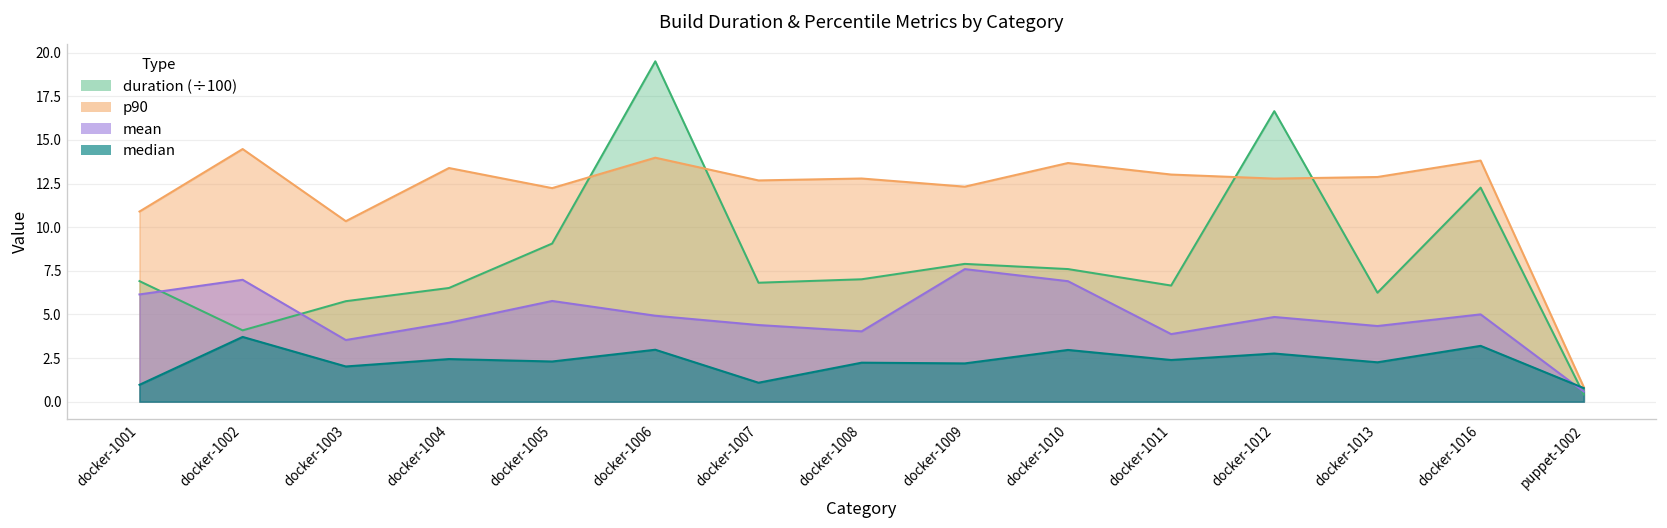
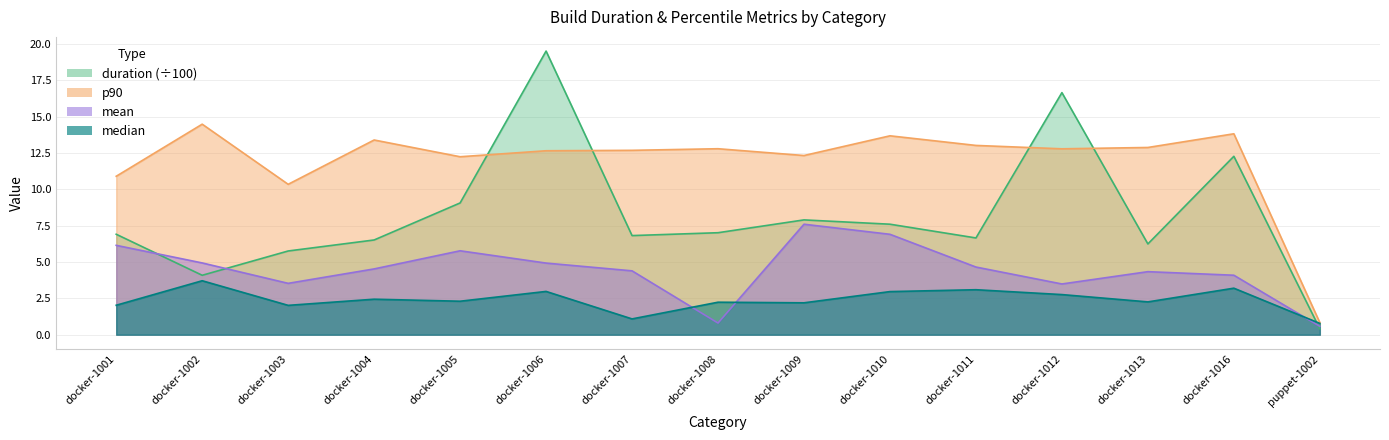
  {
    "duration (÷100)": {
      "docker-1001": 6.9,
      "docker-1002": 4.1,
      "docker-1003": 5.8,
      "docker-1004": 6.5,
      "docker-1005": 9.1,
      "docker-1006": 19.5,
      "docker-1007": 6.8,
      "docker-1008": 7.0,
      "docker-1009": 7.9,
      "docker-1010": 7.6,
      "docker-1011": 6.7,
      "docker-1012": 16.6,
      "docker-1013": 6.2,
      "docker-1016": 12.3
    },
    "p90": {
      "docker-1001": 10.9,
      "docker-1002": 14.5,
      "docker-1003": 10.3,
      "docker-1004": 13.4,
      "docker-1005": 12.2,
-     "docker-1006": 14.0,
+     "docker-1006": 12.7,
      "docker-1007": 12.7,
      "docker-1008": 12.8,
      "docker-1009": 12.3,
      "docker-1010": 13.7,
      "docker-1011": 13.0,
      "docker-1012": 12.8,
      "docker-1013": 12.9,
      "docker-1016": 13.8
    },
    "mean": {
      "docker-1001": 6.1,
-     "docker-1002": 7.0,
+     "docker-1002": 4.9,
      "docker-1003": 3.5,
      "docker-1004": 4.5,
      "docker-1005": 5.8,
      "docker-1006": 4.9,
      "docker-1007": 4.4,
-     "docker-1008": 4.0,
+     "docker-1008": 0.8,
      "docker-1009": 7.6,
      "docker-1010": 6.9,
-     "docker-1011": 3.9,
-     "docker-1012": 4.9,
+     "docker-1011": 4.7,
+     "docker-1012": 3.5,
      "docker-1013": 4.3,
-     "docker-1016": 5.0
+     "docker-1016": 4.1
    },
    "median": {
-     "docker-1001": 1.0,
+     "docker-1001": 2.0,
      "docker-1002": 3.7,
      "docker-1003": 2.0,
      "docker-1004": 2.4,
      "docker-1005": 2.3,
      "docker-1006": 3.0,
      "docker-1007": 1.1,
      "docker-1008": 2.2,
      "docker-1009": 2.2,
      "docker-1010": 3.0,
-     "docker-1011": 2.4,
+     "docker-1011": 3.1,
      "docker-1012": 2.8,
      "docker-1013": 2.3,
      "docker-1016": 3.2
    }
  }
